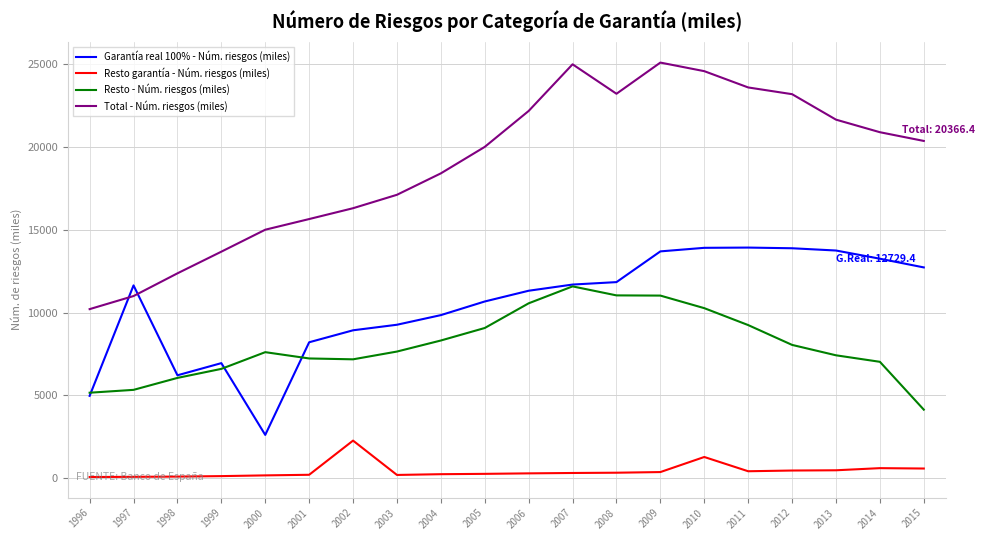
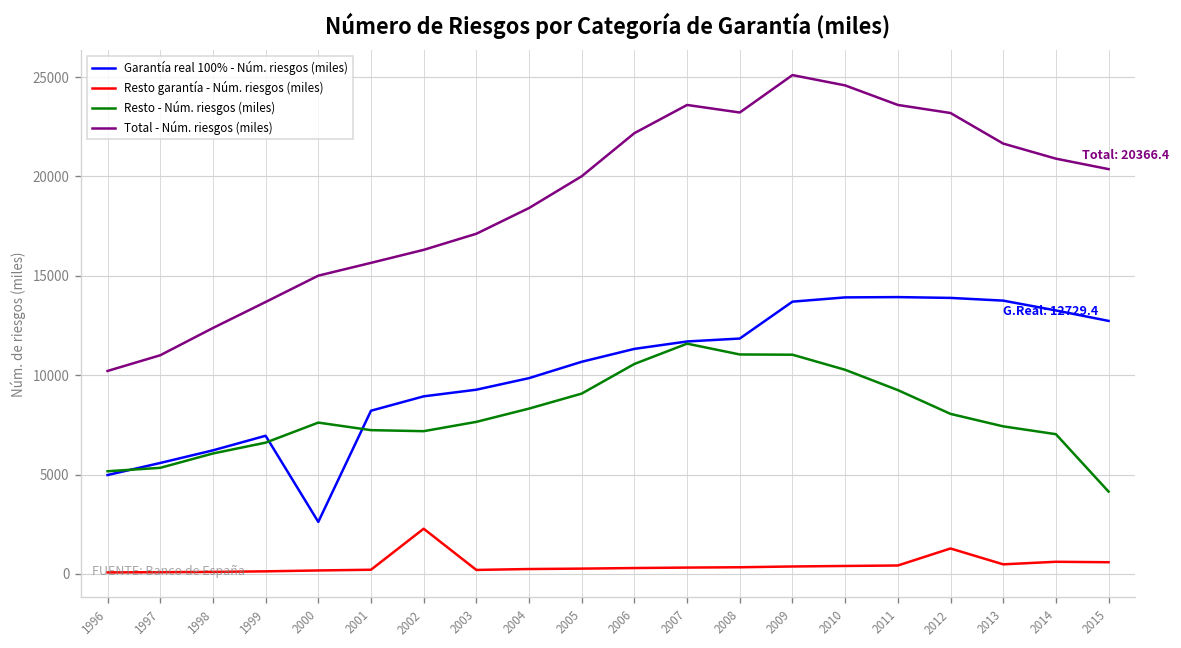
  {
    "Garantía real 100% - Núm. riesgos (miles)": {
      "1996": 5000,
-     "1997": 11600,
+     "1997": 5600,
      "1998": 6200,
      "1999": 6900,
      "2000": 2600,
      "2001": 8200,
      "2002": 8900,
      "2003": 9300,
      "2004": 9800,
      "2005": 10700,
      "2006": 11300,
      "2008": 11800,
      "2009": 13700,
      "2010": 13900,
      "2011": 13900,
      "2012": 13900,
      "2013": 13700,
      "2015": 12700
    },
    "Resto garantía - Núm. riesgos (miles)": {
      "1996": 100,
      "1997": 100,
      "1998": 100,
      "1999": 100,
      "2000": 200,
      "2001": 200,
      "2002": 2300,
      "2003": 200,
      "2004": 200,
      "2005": 300,
      "2006": 300,
      "2007": 300,
      "2008": 300,
      "2009": 400,
-     "2010": 1300,
+     "2010": 400,
      "2011": 400,
-     "2012": 500,
+     "2012": 1300,
      "2013": 500,
      "2014": 600,
      "2015": 600
    },
    "Resto - Núm. riesgos (miles)": {
      "1996": 5200,
      "1997": 5300,
      "1998": 6100,
      "1999": 6600,
      "2000": 7600,
      "2001": 7200,
      "2002": 7200,
      "2003": 7600,
      "2004": 8300,
      "2005": 9100,
      "2006": 10600,
      "2008": 11000,
      "2009": 11000,
      "2010": 10300,
      "2011": 9200,
      "2012": 8100,
      "2013": 7400,
      "2014": 7000,
      "2015": 4100
    },
    "Total - Núm. riesgos (miles)": {
      "1996": 10200,
      "1997": 11000,
      "1998": 12400,
      "1999": 13700,
      "2000": 15000,
      "2001": 15600,
      "2002": 16300,
      "2003": 17100,
      "2004": 18400,
      "2005": 20000,
      "2006": 22200,
-     "2007": 25000,
+     "2007": 23600,
      "2008": 23200,
      "2009": 25100,
      "2010": 24600,
      "2011": 23600,
      "2012": 23200,
      "2013": 21700,
      "2014": 20900
    }
  }
